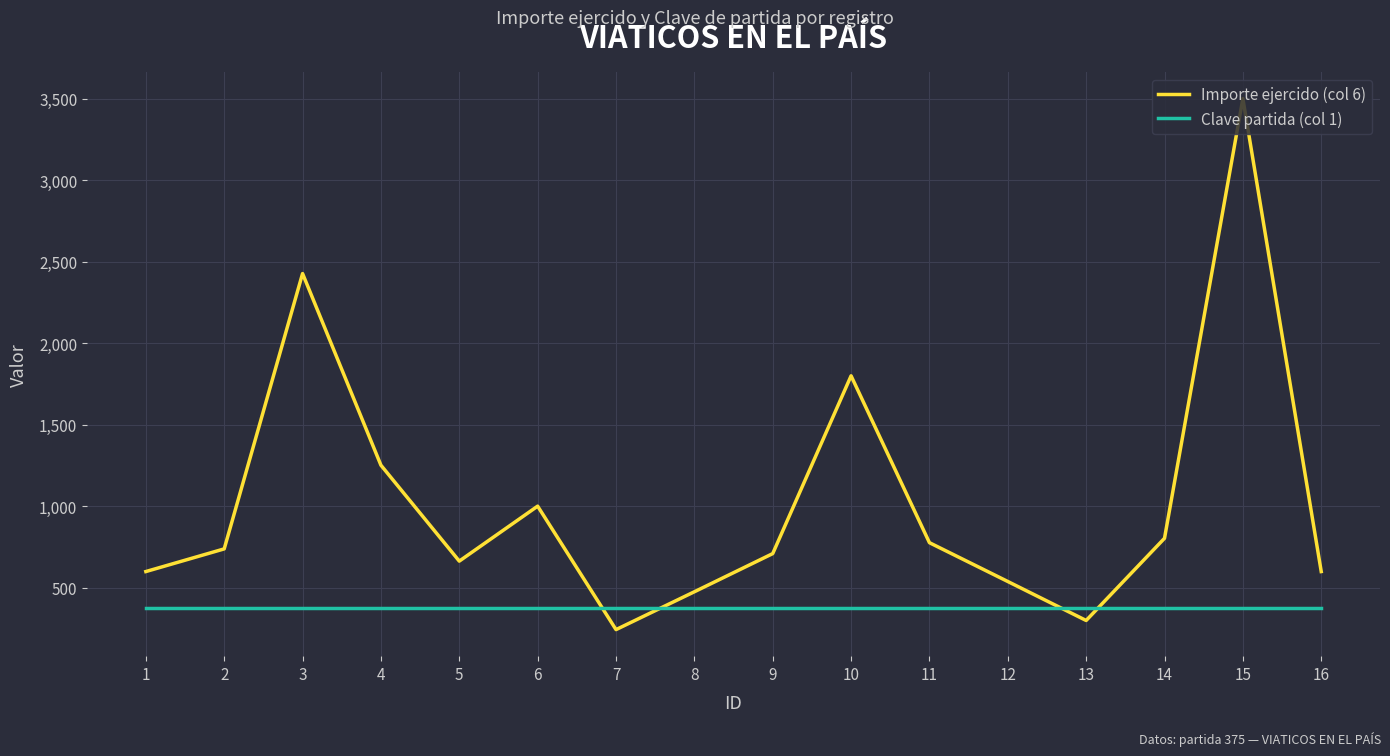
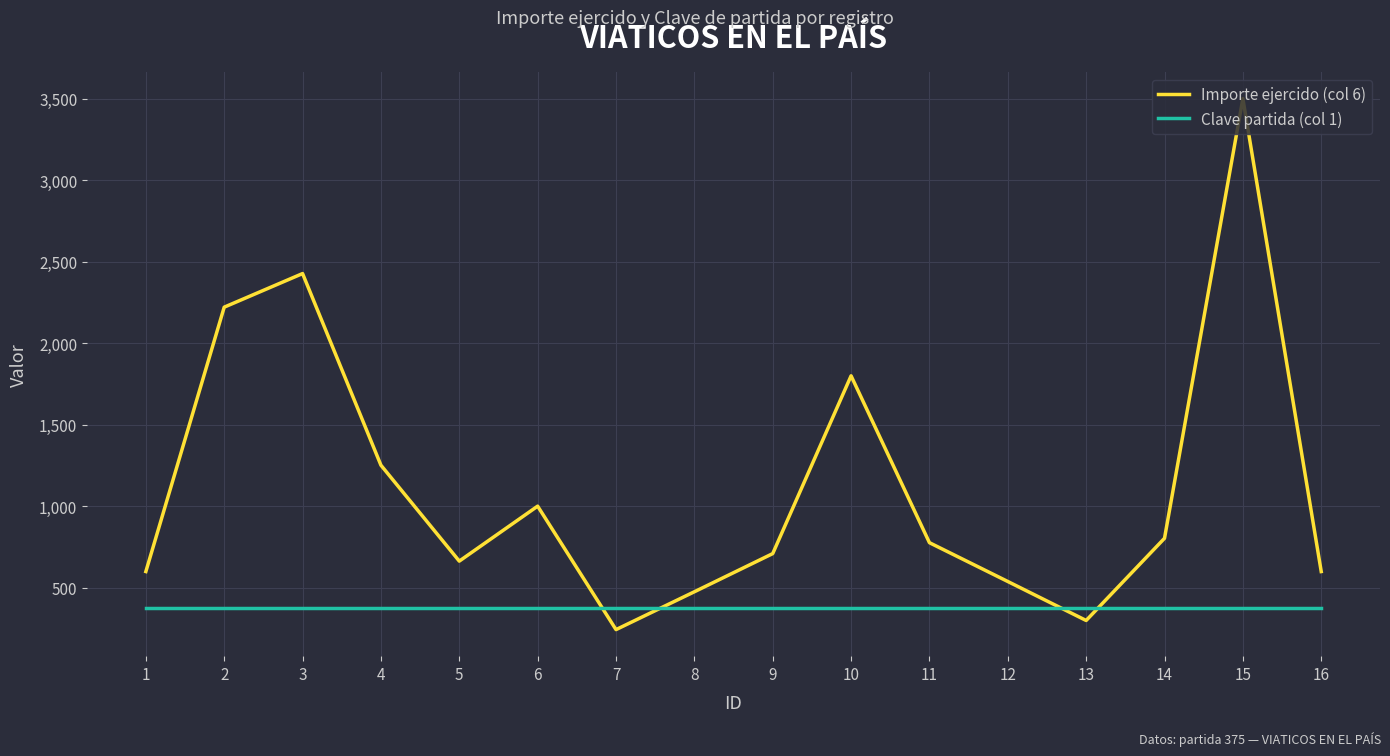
  {
    "Importe ejercido (col 6)": {
      "1": "600",
-     "2": "740",
+     "2": "2,220",
      "3": "2,430",
      "4": "1,250",
      "5": "660",
      "6": "1,000",
      "7": "240",
      "8": "480",
      "9": "710",
      "10": "1,800",
      "11": "780",
      "12": "540",
      "13": "300",
      "14": "800",
      "16": "600"
    },
    "Clave partida (col 1)": {
      "1": "380",
      "2": "380",
      "3": "380",
      "4": "380",
      "5": "380",
      "6": "380",
      "7": "380",
      "8": "380",
      "9": "380",
      "10": "380",
      "11": "380",
      "12": "380",
      "13": "380",
      "14": "380",
      "15": "380",
      "16": "380"
    }
  }
